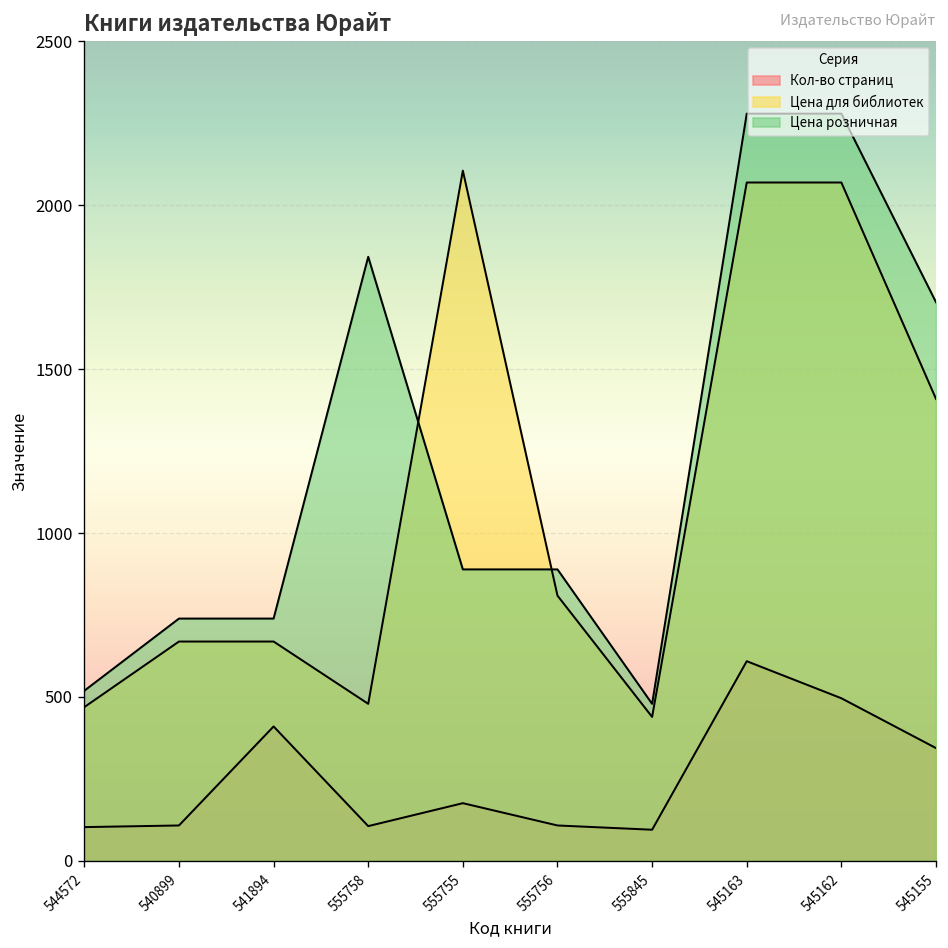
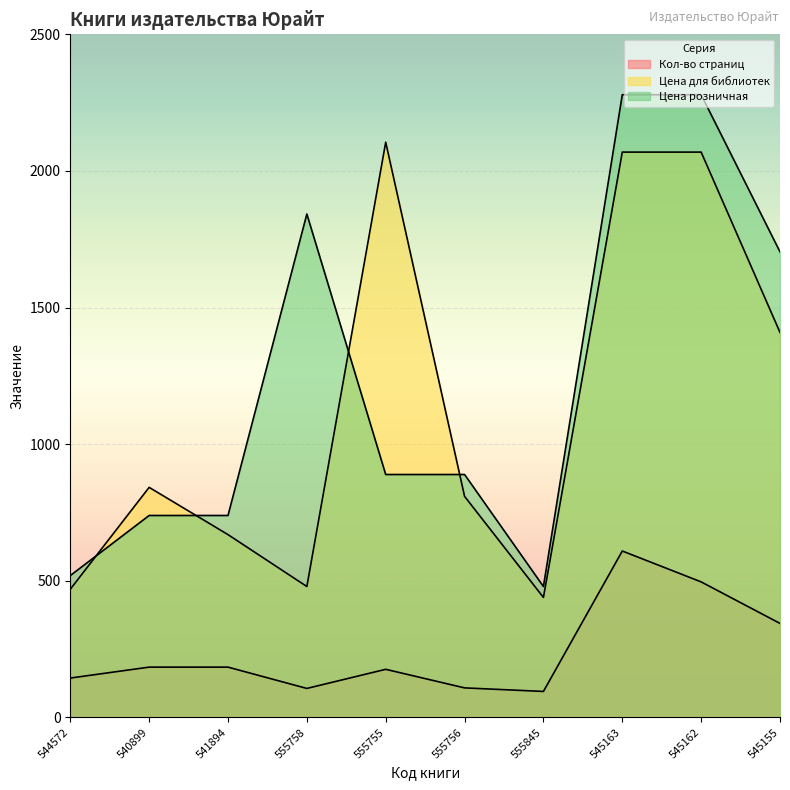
  {
    "Кол-во страниц": {
-     "544572": 100,
-     "540899": 110,
-     "541894": 410,
+     "544572": 140,
+     "540899": 180,
+     "541894": 180,
      "555758": 110,
      "555755": 180,
      "555756": 110,
      "555845": 100,
      "545163": 610,
      "545162": 500,
      "545155": 340
    },
    "Цена для библиотек": {
      "544572": 470,
-     "540899": 670,
+     "540899": 840,
      "541894": 670,
      "555758": 480,
      "555755": 2110,
      "555756": 810,
      "555845": 440,
      "545163": 2070,
      "545162": 2070,
      "545155": 1410
    },
    "Цена розничная": {
      "544572": 520,
      "540899": 740,
      "541894": 740,
      "555758": 1840,
      "555755": 890,
      "555756": 890,
      "555845": 480,
      "545163": 2280,
      "545155": 1700
    }
  }
